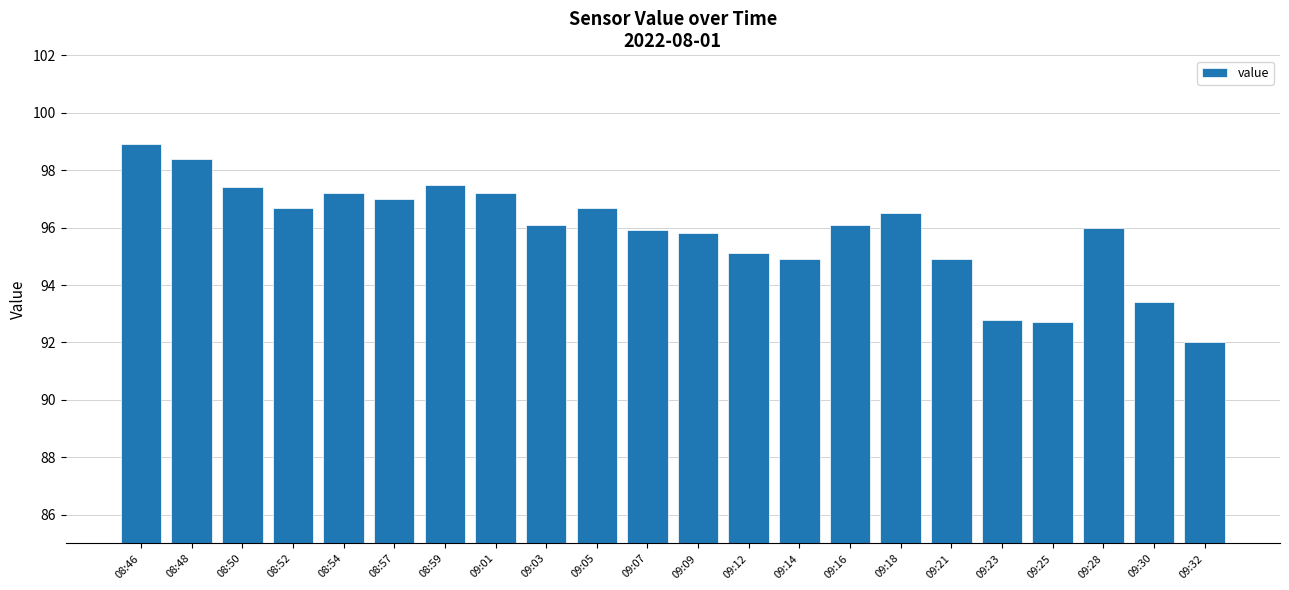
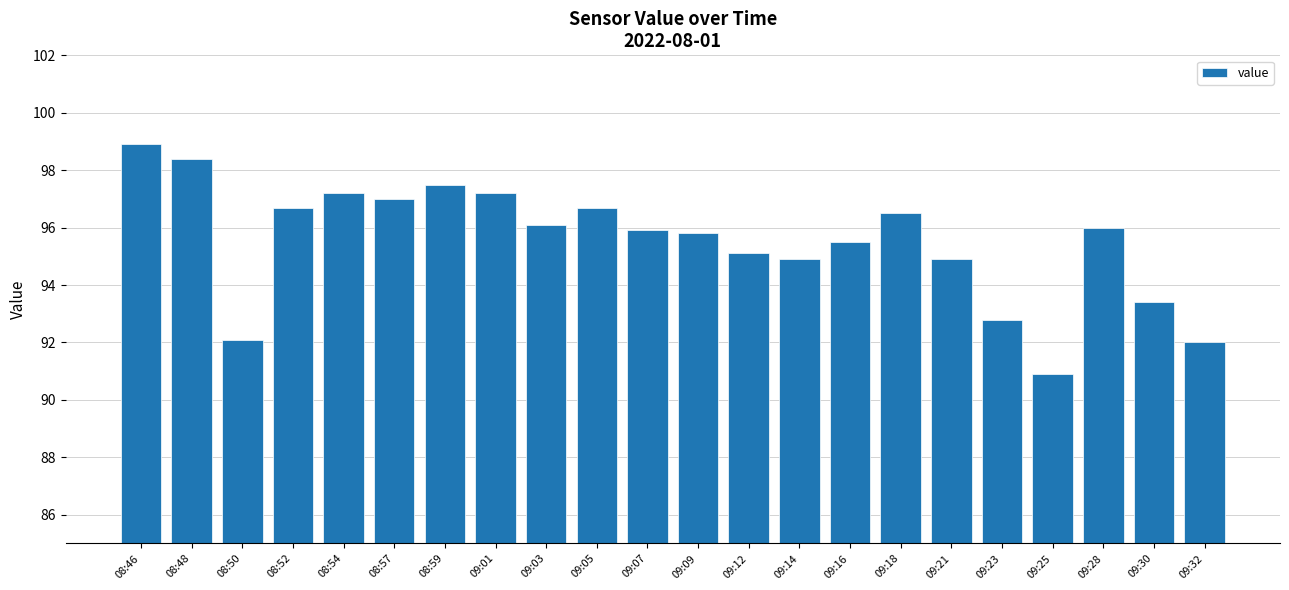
  {
    "08:46": 98.9,
    "08:48": 98.4,
-   "08:50": 97.4,
+   "08:50": 92.1,
    "08:52": 96.7,
    "08:54": 97.2,
    "08:57": 97.0,
    "08:59": 97.5,
    "09:01": 97.2,
    "09:03": 96.1,
    "09:05": 96.7,
    "09:07": 95.9,
    "09:09": 95.8,
    "09:12": 95.1,
    "09:14": 94.9,
-   "09:16": 96.1,
+   "09:16": 95.5,
    "09:18": 96.5,
    "09:21": 94.9,
    "09:23": 92.8,
-   "09:25": 92.7,
+   "09:25": 90.9,
    "09:28": 96.0,
    "09:30": 93.4,
    "09:32": 92.0
  }
